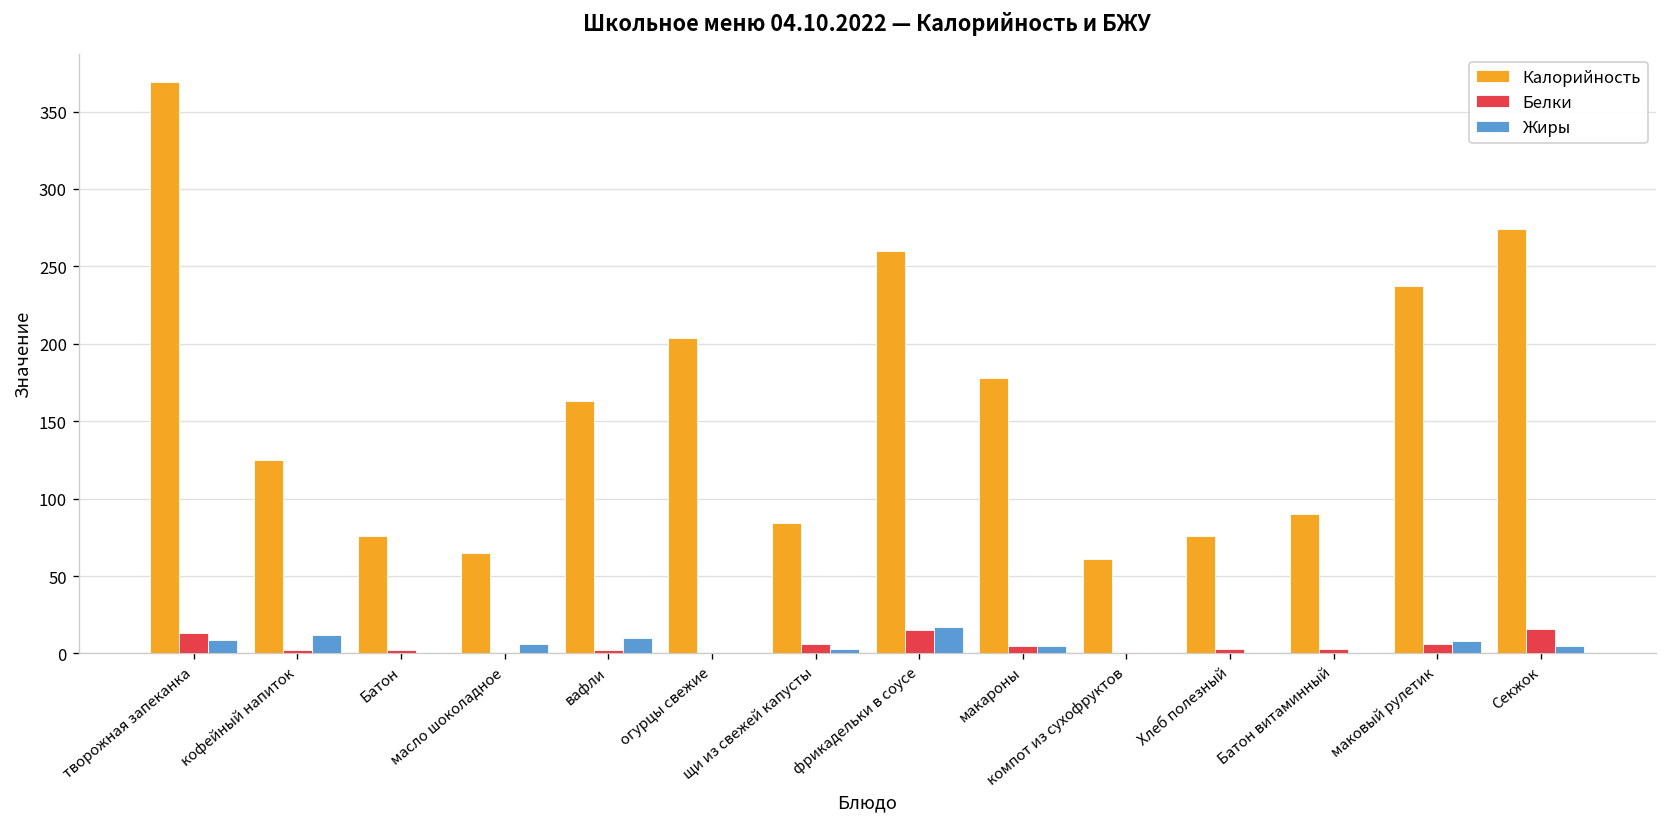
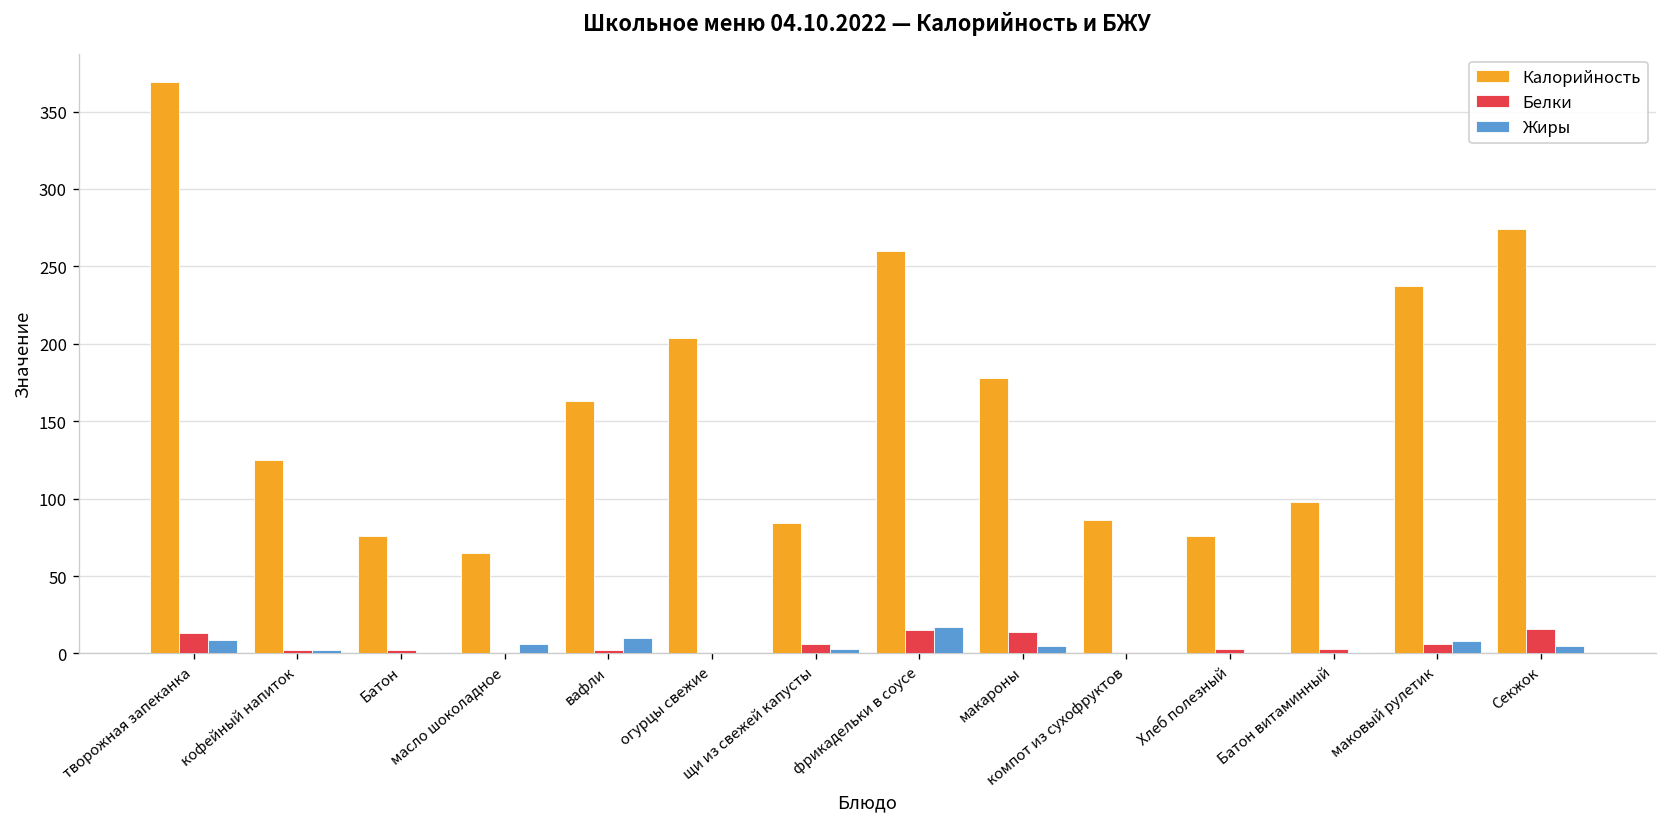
  {
    "Калорийность": {
      "творожная запеканка": 369,
      "кофейный напиток": 125,
      "Батон": 76,
      "масло шоколадное": 65,
      "вафли": 163,
      "огурцы свежие": 204,
      "щи из свежей капусты": 84,
      "фрикадельки в соусе": 260,
      "макароны": 178,
-     "компот из сухофруктов": 61,
+     "компот из сухофруктов": 86,
      "Хлеб полезный": 76,
-     "Батон витаминный": 90,
+     "Батон витаминный": 98,
      "маковый рулетик": 237,
      "Секжок": 274
    },
    "Белки": {
      "творожная запеканка": 13,
      "кофейный напиток": 2,
      "Батон": 2,
      "масло шоколадное": 0,
      "вафли": 2,
      "огурцы свежие": 0,
      "щи из свежей капусты": 6,
      "фрикадельки в соусе": 15,
-     "макароны": 5,
+     "макароны": 14,
      "Хлеб полезный": 3,
      "Батон витаминный": 3,
      "маковый рулетик": 6,
      "Секжок": 16
    },
    "Жиры": {
      "творожная запеканка": 9,
-     "кофейный напиток": 12,
+     "кофейный напиток": 2,
      "масло шоколадное": 6,
      "вафли": 10,
      "огурцы свежие": 0,
      "щи из свежей капусты": 3,
      "фрикадельки в соусе": 17,
      "макароны": 5,
      "компот из сухофруктов": 0,
      "Хлеб полезный": 0,
      "маковый рулетик": 8,
      "Секжок": 5
    }
  }
